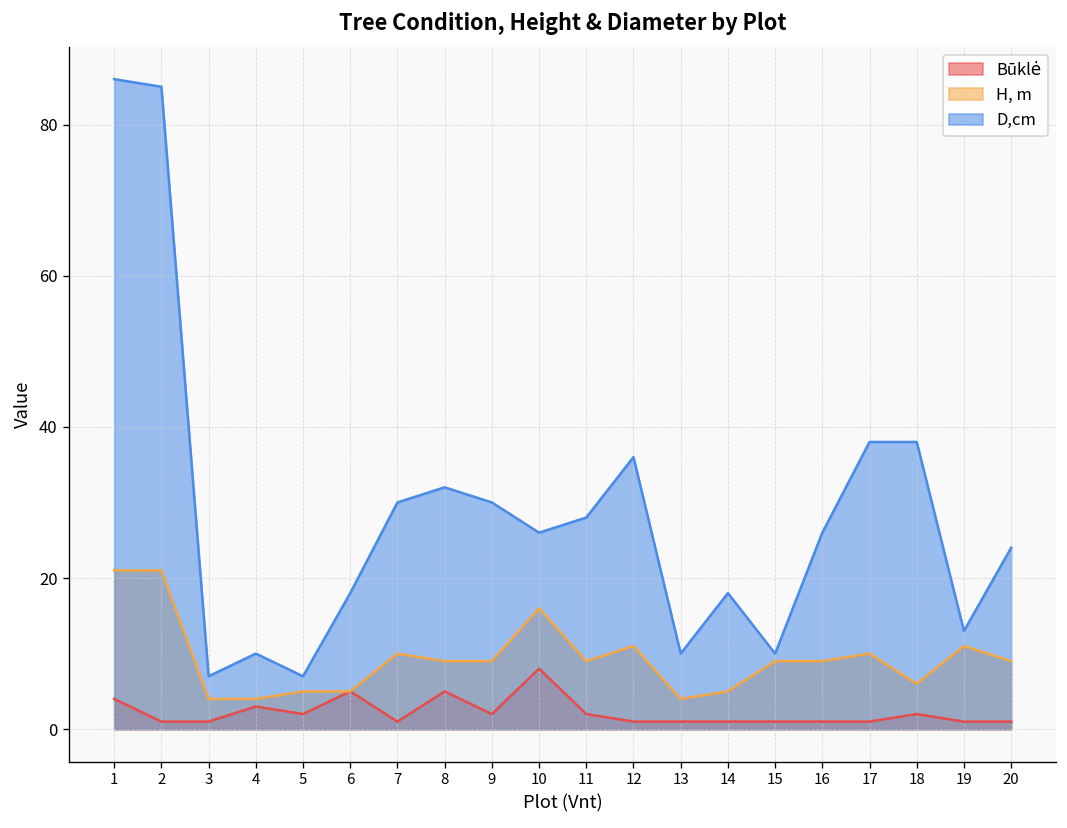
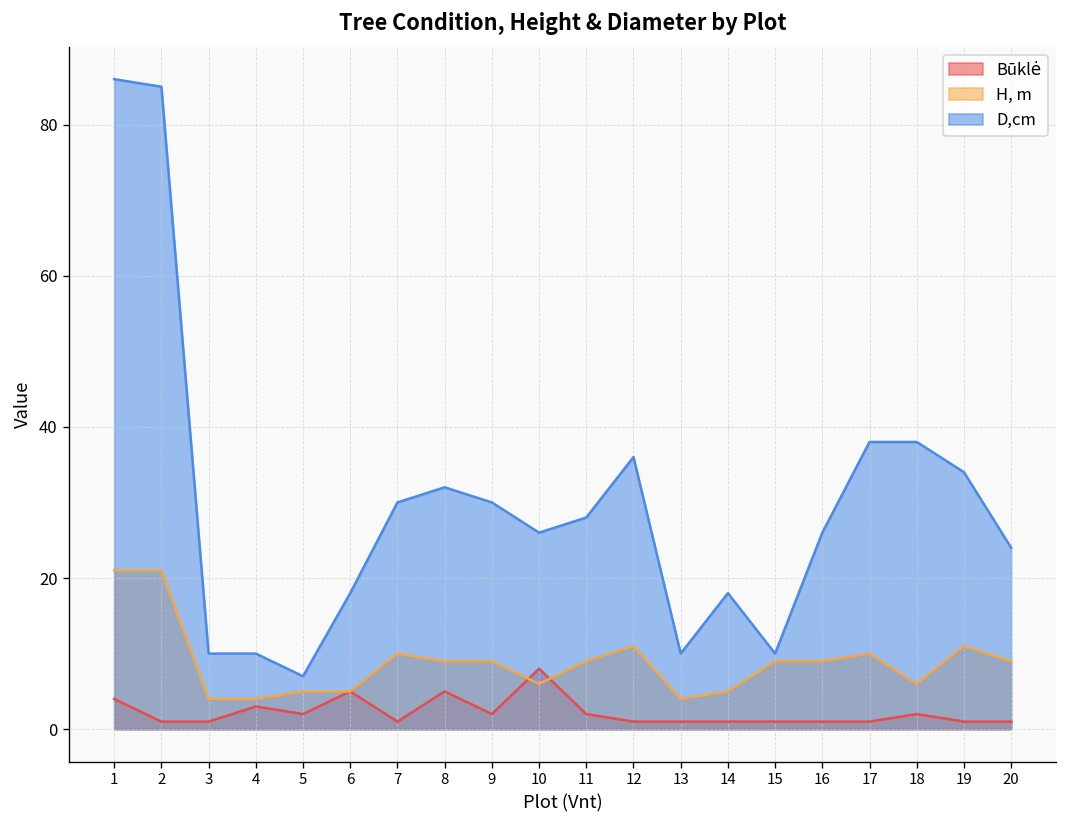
  {
    "Būklė": {
      "1": 4,
      "2": 1,
      "3": 1,
      "4": 3,
      "5": 2,
      "7": 1,
      "8": 5,
      "9": 2,
      "10": 8,
      "11": 2,
      "12": 1,
      "13": 1,
      "14": 1,
      "15": 1,
      "16": 1,
      "17": 1,
      "18": 2,
      "19": 1,
      "20": 1
    },
    "H, m": {
      "1": 21,
      "2": 21,
      "3": 4,
      "4": 4,
      "5": 5,
      "7": 10,
      "8": 9,
      "9": 9,
-     "10": 16,
+     "10": 6,
      "11": 9,
      "12": 11,
      "13": 4,
      "14": 5,
      "15": 9,
      "16": 9,
      "17": 10,
      "18": 6,
      "19": 11,
      "20": 9
    },
    "D,cm": {
      "1": 86,
      "2": 85,
-     "3": 7,
+     "3": 10,
      "4": 10,
      "5": 7,
      "6": 18,
      "7": 30,
      "8": 32,
      "9": 30,
      "10": 26,
      "11": 28,
      "12": 36,
      "13": 10,
      "14": 18,
      "15": 10,
      "16": 26,
      "17": 38,
      "18": 38,
-     "19": 13,
+     "19": 34,
      "20": 24
    }
  }
